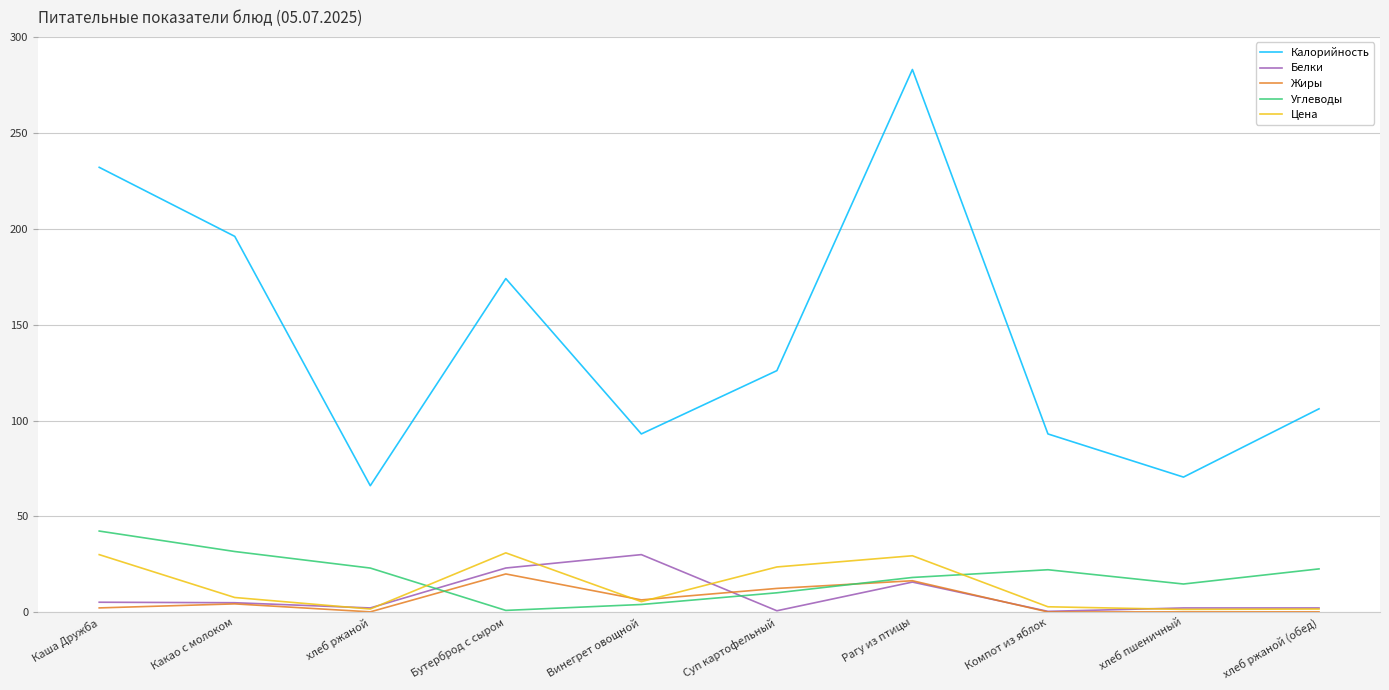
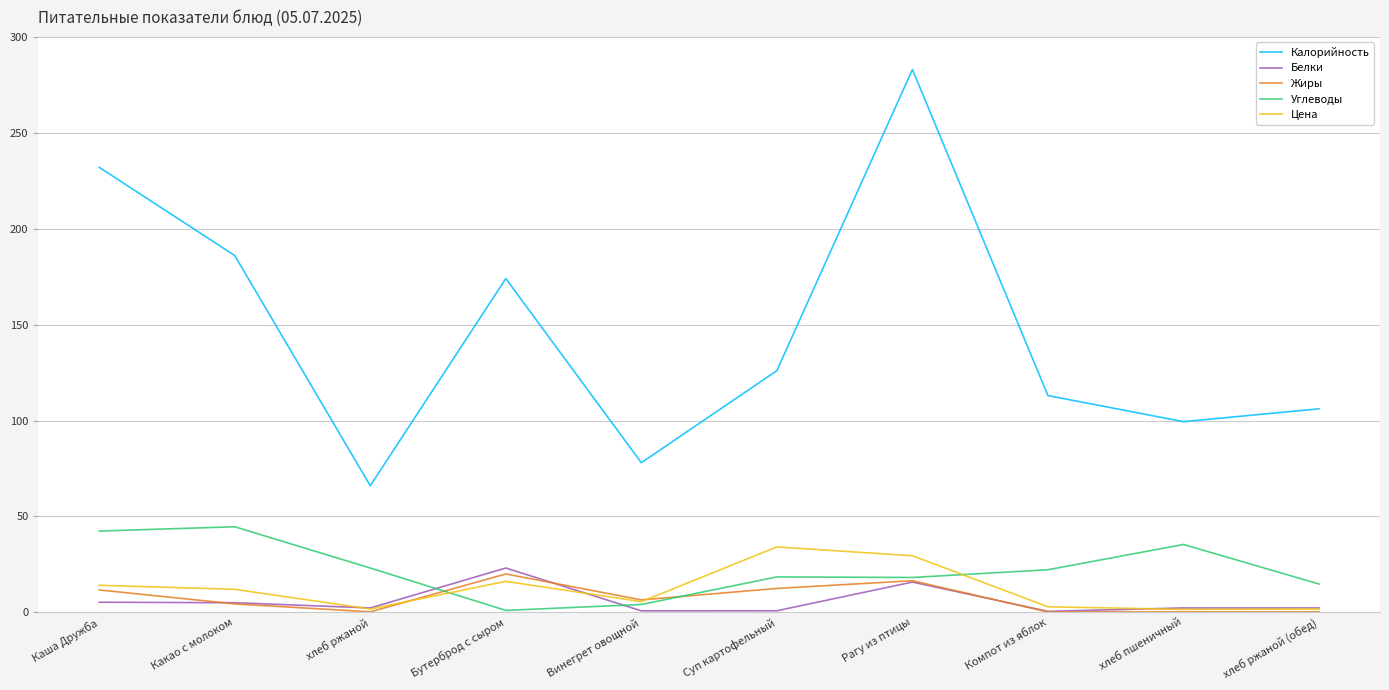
  {
    "Калорийность": {
      "Каша Дружба": 232,
-     "Какао с молоком": 196,
+     "Какао с молоком": 186,
      "хлеб ржаной": 66,
      "Бутерброд с сыром": 174,
-     "Винегрет овощной": 93,
+     "Винегрет овощной": 78,
      "Суп картофельный": 126,
      "Рагу из птицы": 283,
-     "Компот из яблок": 93,
-     "хлеб пшеничный": 71,
+     "Компот из яблок": 113,
+     "хлеб пшеничный": 99,
      "хлеб ржаной (обед)": 106
    },
    "Белки": {
      "Каша Дружба": 5,
      "Бутерброд с сыром": 23,
-     "Винегрет овощной": 30,
+     "Винегрет овощной": 1,
      "Суп картофельный": 1
    },
    "Жиры": {
-     "Каша Дружба": 2,
+     "Каша Дружба": 12,
      "хлеб ржаной": 0,
      "Бутерброд с сыром": 20,
      "Суп картофельный": 12,
      "хлеб ржаной (обед)": 0
    },
    "Углеводы": {
      "Каша Дружба": 42,
-     "Какао с молоком": 32,
+     "Какао с молоком": 45,
      "хлеб ржаной": 23,
      "Бутерброд с сыром": 1,
      "Винегрет овощной": 4,
-     "Суп картофельный": 10,
+     "Суп картофельный": 18,
      "Рагу из птицы": 18,
      "Компот из яблок": 22,
-     "хлеб пшеничный": 15,
-     "хлеб ржаной (обед)": 23
+     "хлеб пшеничный": 35,
+     "хлеб ржаной (обед)": 15
    },
    "Цена": {
-     "Каша Дружба": 30,
-     "Какао с молоком": 8,
-     "Бутерброд с сыром": 31,
-     "Суп картофельный": 24,
+     "Каша Дружба": 14,
+     "Какао с молоком": 12,
+     "Бутерброд с сыром": 16,
+     "Суп картофельный": 34,
      "Рагу из птицы": 29,
      "Компот из яблок": 3
    }
  }
